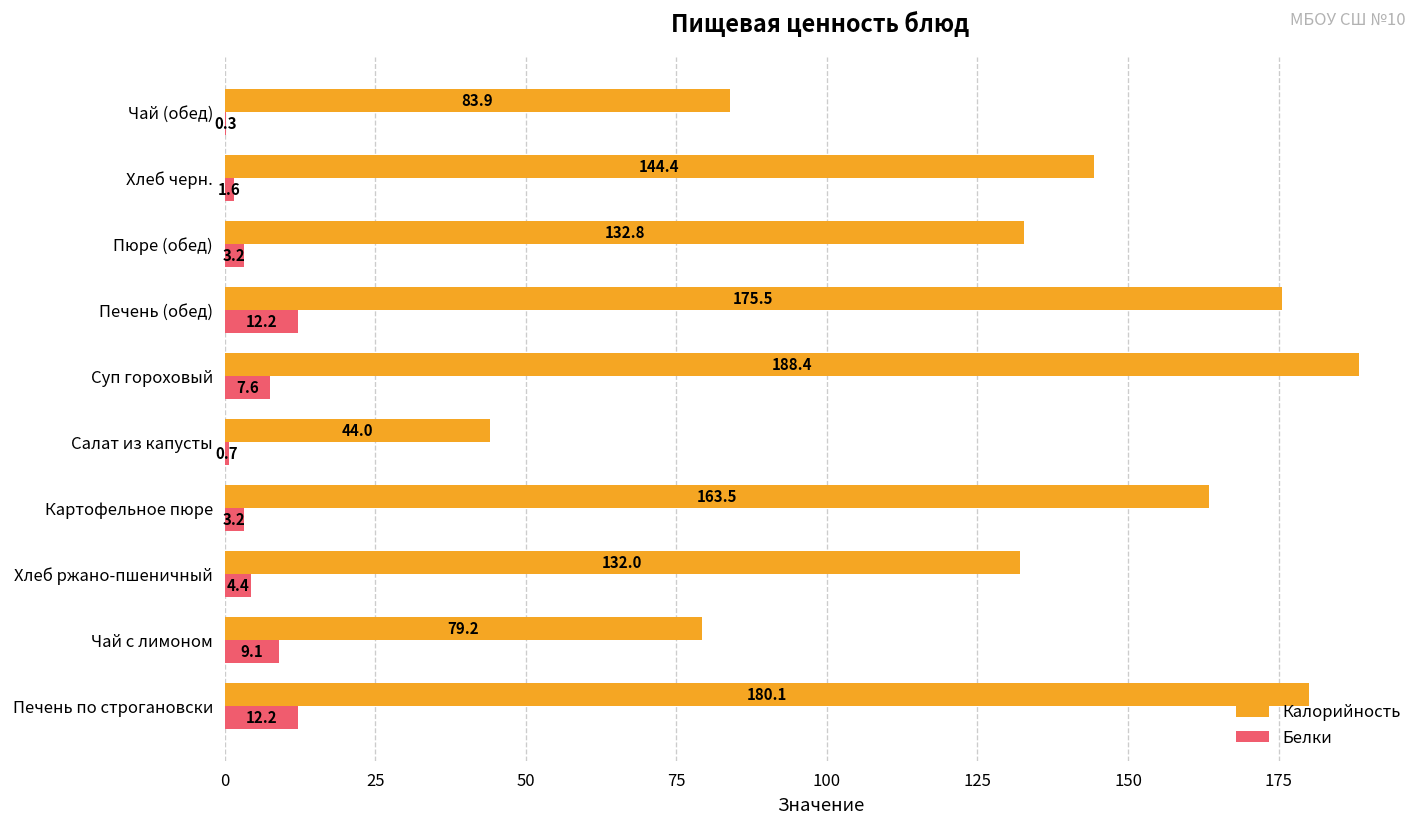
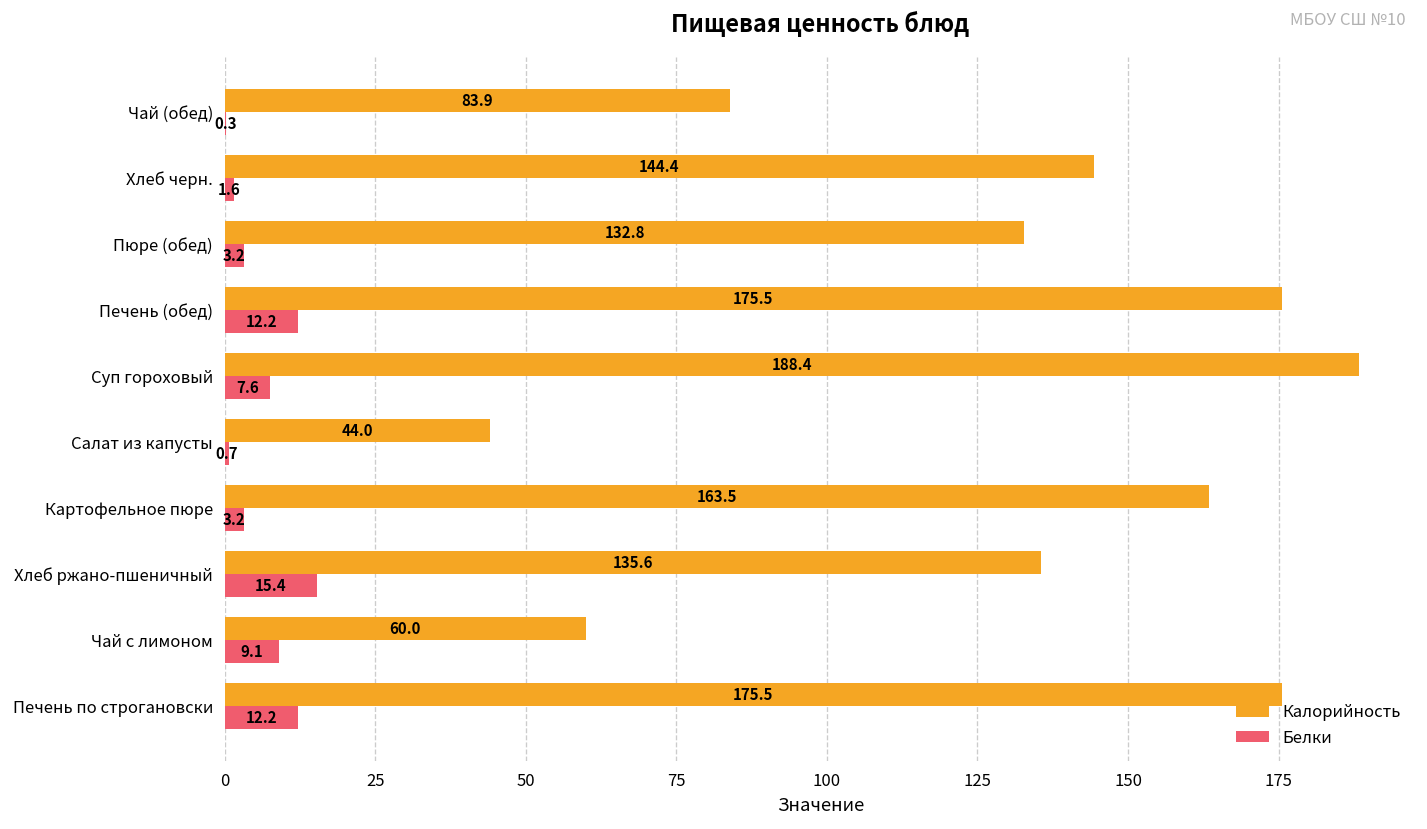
  {
    "Калорийность": {
      "Чай (обед)": 83.9,
      "Хлеб черн.": 144.4,
      "Пюре (обед)": 132.8,
      "Печень (обед)": 175.5,
      "Суп гороховый": 188.4,
      "Салат из капусты": 44.0,
      "Картофельное пюре": 163.5,
-     "Хлеб ржано-пшеничный": 132.0,
-     "Чай с лимоном": 79.2,
-     "Печень по строгановски": 180.1
+     "Хлеб ржано-пшеничный": 135.6,
+     "Чай с лимоном": 60.0,
+     "Печень по строгановски": 175.5
    },
    "Белки": {
      "Чай (обед)": 0.3,
      "Хлеб черн.": 1.6,
      "Пюре (обед)": 3.2,
      "Печень (обед)": 12.2,
      "Суп гороховый": 7.6,
      "Салат из капусты": 0.7,
      "Картофельное пюре": 3.2,
-     "Хлеб ржано-пшеничный": 4.4,
+     "Хлеб ржано-пшеничный": 15.4,
      "Чай с лимоном": 9.1,
      "Печень по строгановски": 12.2
    }
  }
